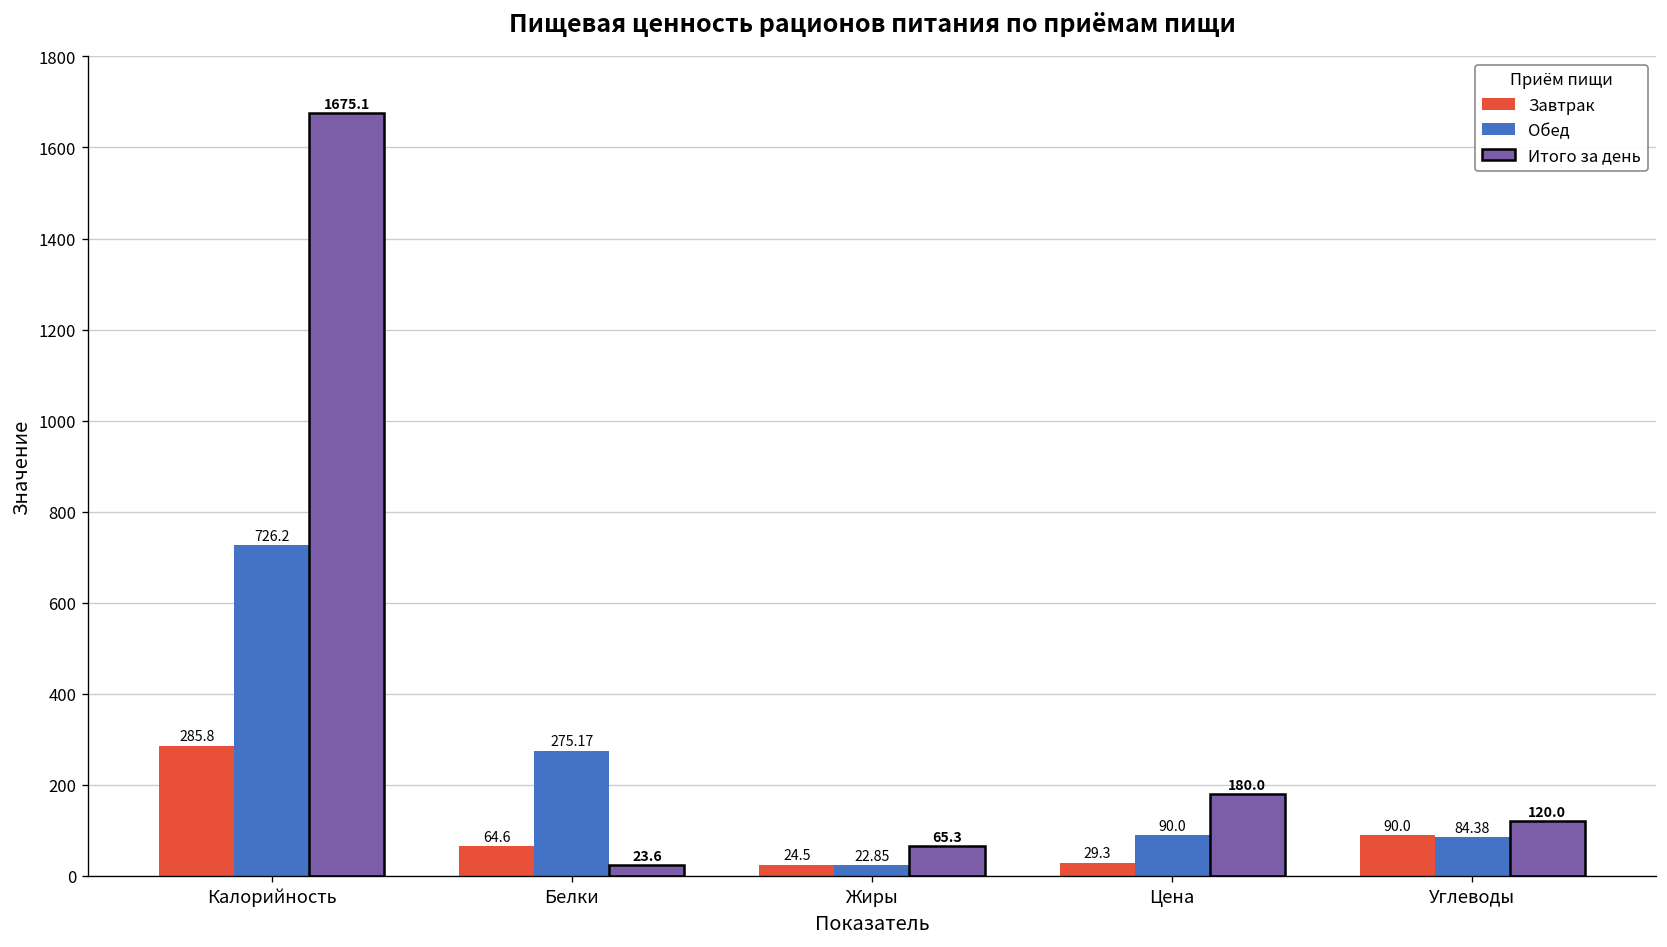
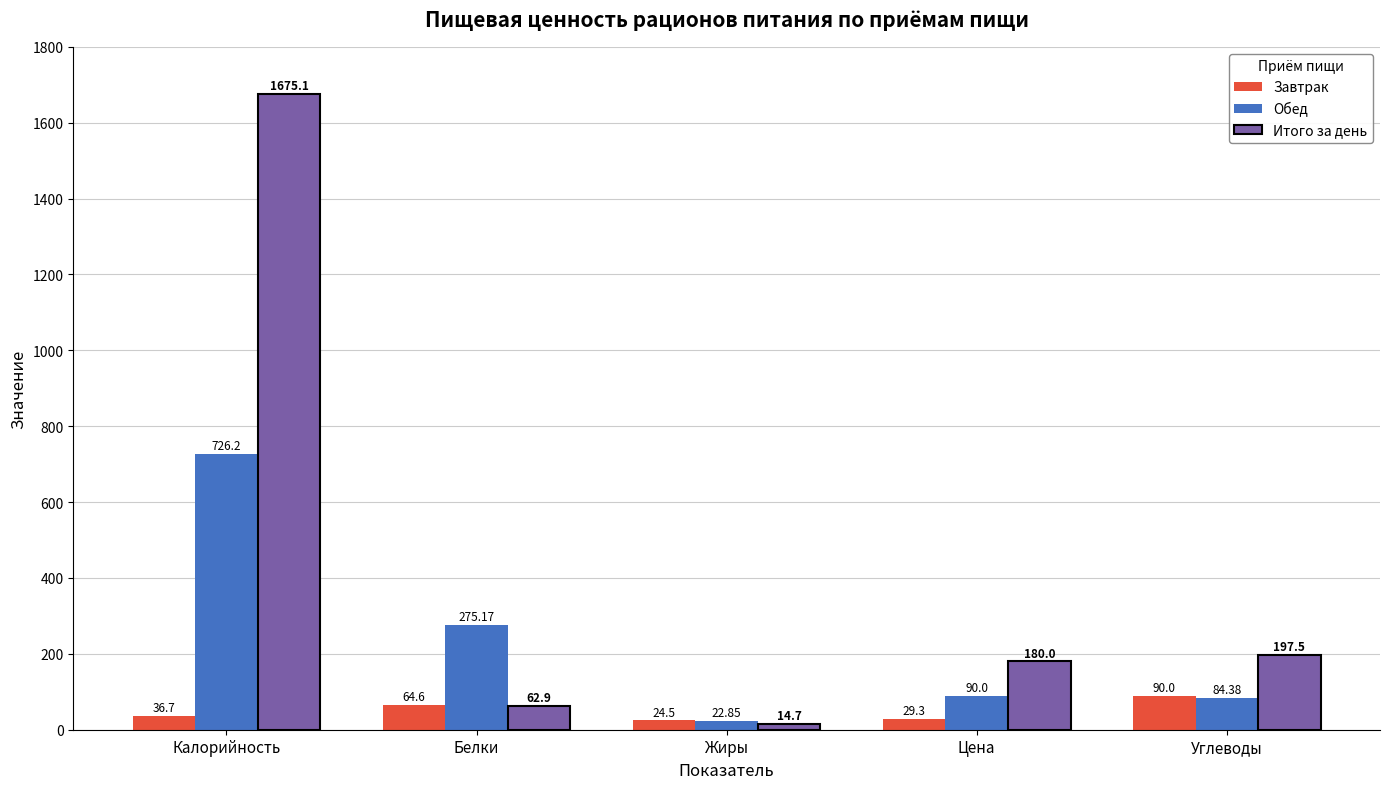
  {
    "Завтрак": {
-     "Калорийность": 285.8,
+     "Калорийность": 36.7,
      "Белки": 64.6,
      "Жиры": 24.5,
      "Цена": 29.3,
      "Углеводы": 90.0
    },
    "Обед": {
      "Калорийность": 726.2,
      "Белки": 275.17,
      "Жиры": 22.85,
      "Цена": 90.0,
      "Углеводы": 84.38
    },
    "Итого за день": {
      "Калорийность": 1675.1,
-     "Белки": 23.6,
-     "Жиры": 65.3,
+     "Белки": 62.9,
+     "Жиры": 14.7,
      "Цена": 180.0,
-     "Углеводы": 120.0
+     "Углеводы": 197.5
    }
  }
